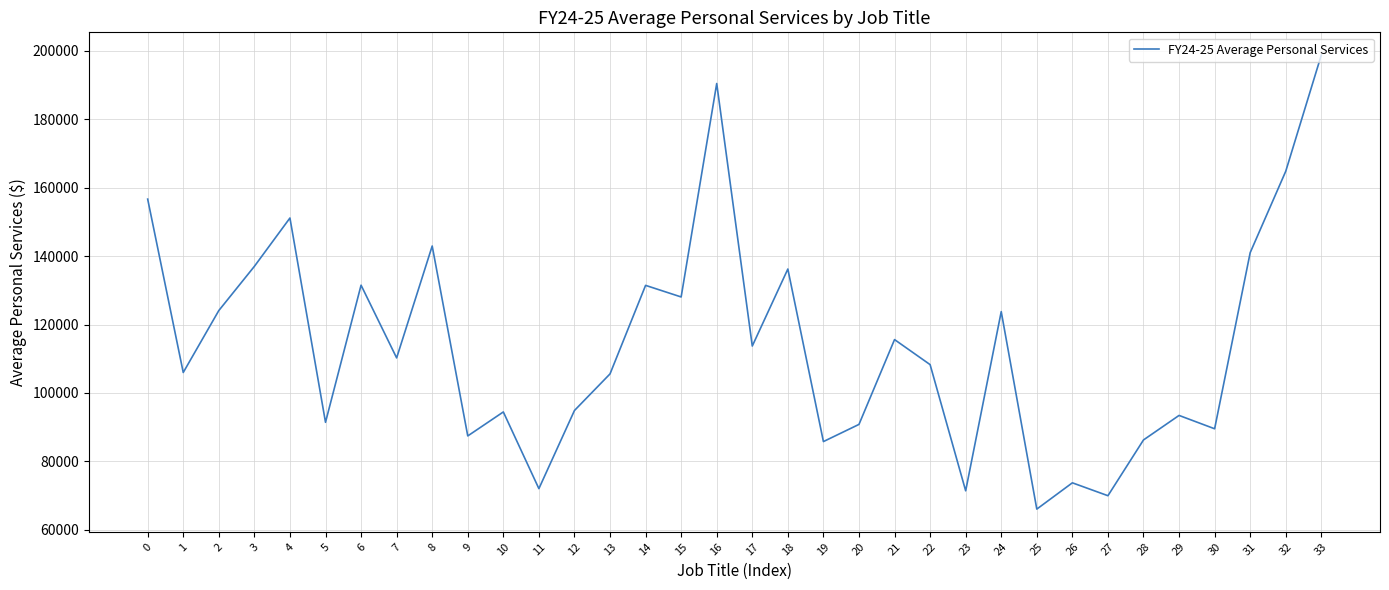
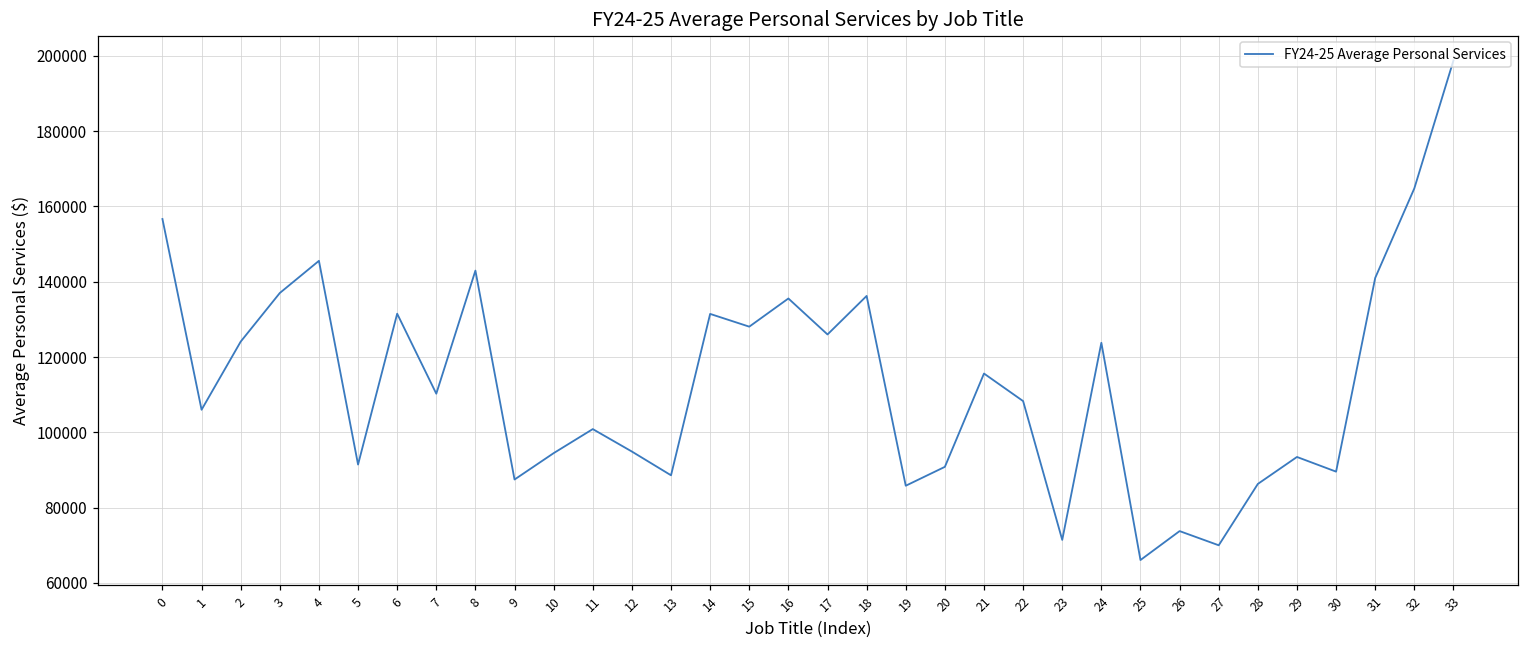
  {
    "0": 157000,
    "1": 106000,
    "2": 124000,
    "3": 137000,
-   "4": 151000,
+   "4": 146000,
    "5": 91000,
    "6": 132000,
    "7": 110000,
    "8": 143000,
    "9": 87000,
    "10": 94000,
-   "11": 72000,
+   "11": 101000,
    "12": 95000,
-   "13": 106000,
+   "13": 89000,
    "14": 131000,
    "15": 128000,
-   "16": 190000,
-   "17": 114000,
+   "16": 136000,
+   "17": 126000,
    "18": 136000,
    "19": 86000,
    "20": 91000,
    "21": 116000,
    "22": 108000,
    "23": 71000,
    "24": 124000,
    "25": 66000,
    "26": 74000,
    "27": 70000,
    "28": 86000,
    "29": 93000,
    "30": 90000,
    "31": 141000,
    "32": 165000
  }
